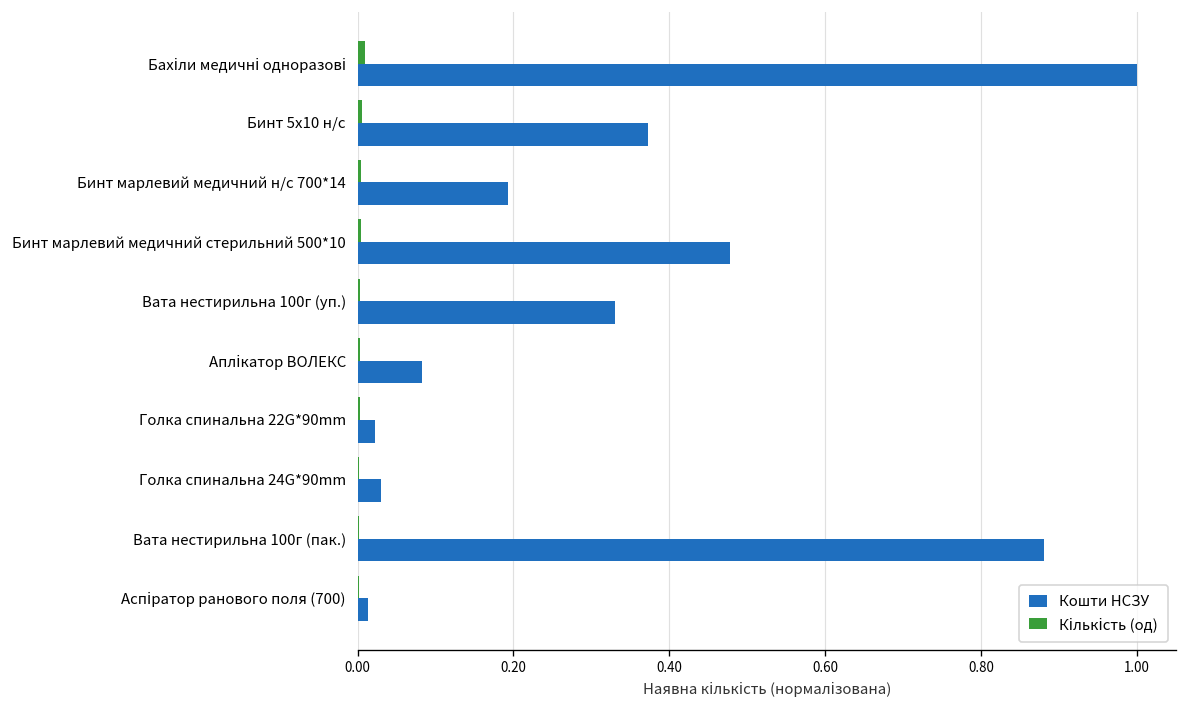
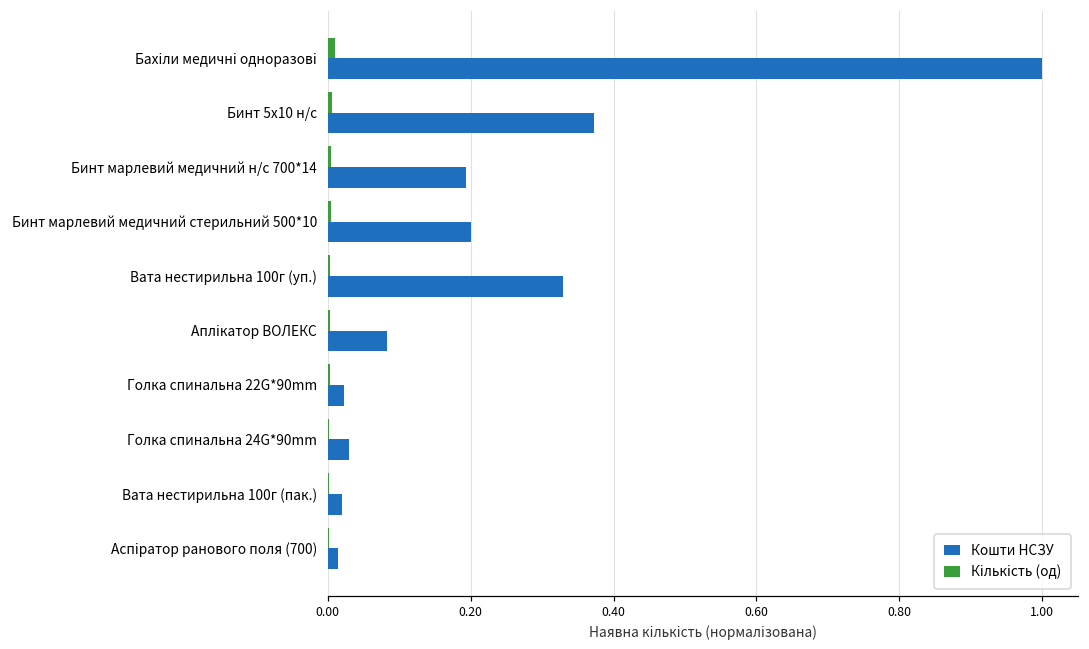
  {
    "Кошти НСЗУ": {
      "Бахіли медичні одноразові": 1.00,
      "Бинт 5х10 н/с": 0.37,
      "Бинт марлевий медичний н/с 700*14": 0.19,
-     "Бинт марлевий медичний стерильний 500*10": 0.48,
+     "Бинт марлевий медичний стерильний 500*10": 0.20,
      "Вата нестирильна 100г (уп.)": 0.33,
      "Аплікатор ВОЛЕКС": 0.08,
      "Голка спинальна 22G*90mm": 0.02,
      "Голка спинальна 24G*90mm": 0.03,
-     "Вата нестирильна 100г (пак.)": 0.88,
+     "Вата нестирильна 100г (пак.)": 0.02,
      "Аспіратор ранового поля (700)": 0.01
    },
    "Кількість (од)": {
      "Бахіли медичні одноразові": 0.01,
      "Бинт 5х10 н/с": 0.01,
      "Бинт марлевий медичний н/с 700*14": 0.01,
      "Бинт марлевий медичний стерильний 500*10": 0.00
    }
  }
